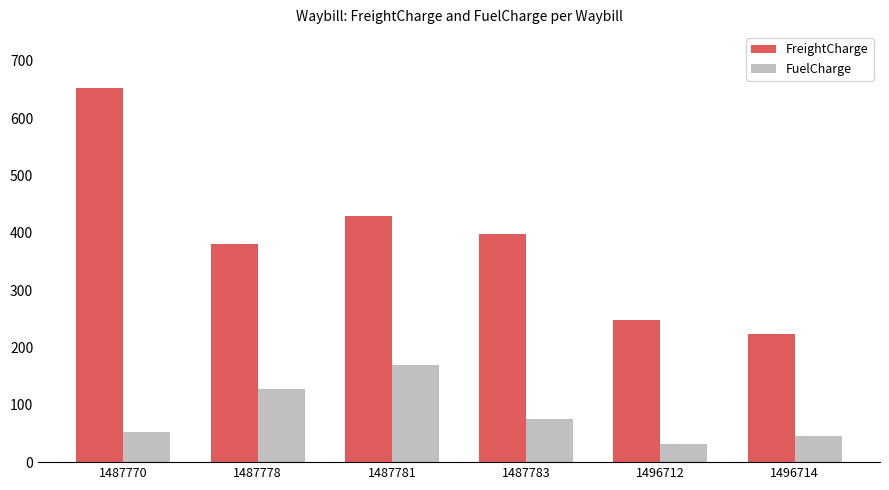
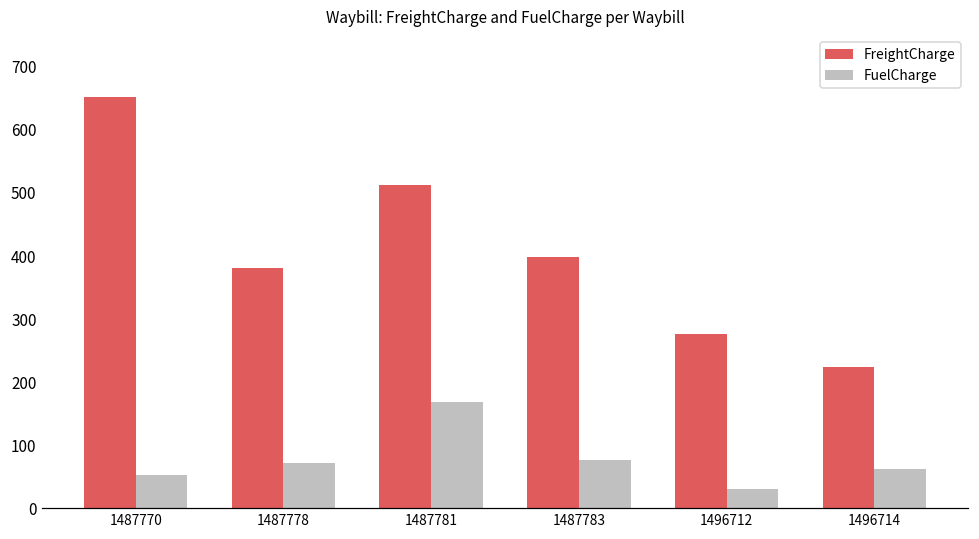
  {
    "FreightCharge": {
      "1487770": 650,
      "1487778": 380,
-     "1487781": 430,
+     "1487781": 510,
      "1487783": 400,
-     "1496712": 250,
+     "1496712": 280,
      "1496714": 220
    },
    "FuelCharge": {
      "1487770": 50,
-     "1487778": 130,
+     "1487778": 70,
      "1487781": 170,
      "1487783": 80,
      "1496712": 30,
-     "1496714": 50
+     "1496714": 60
    }
  }
